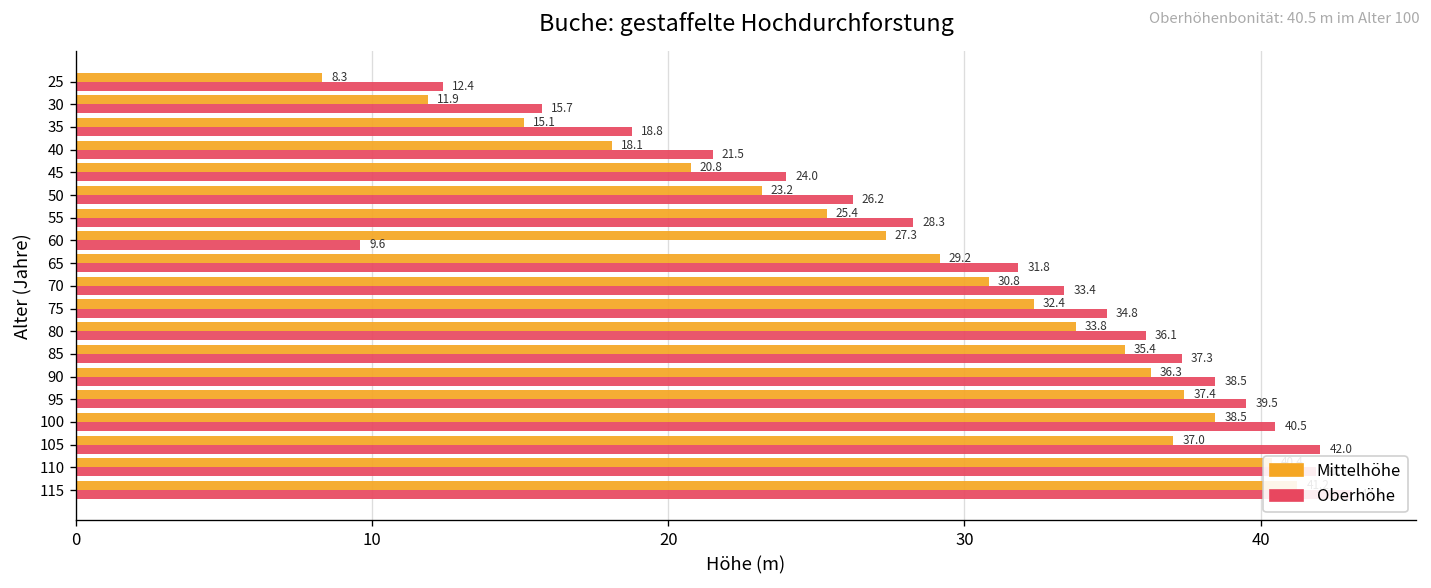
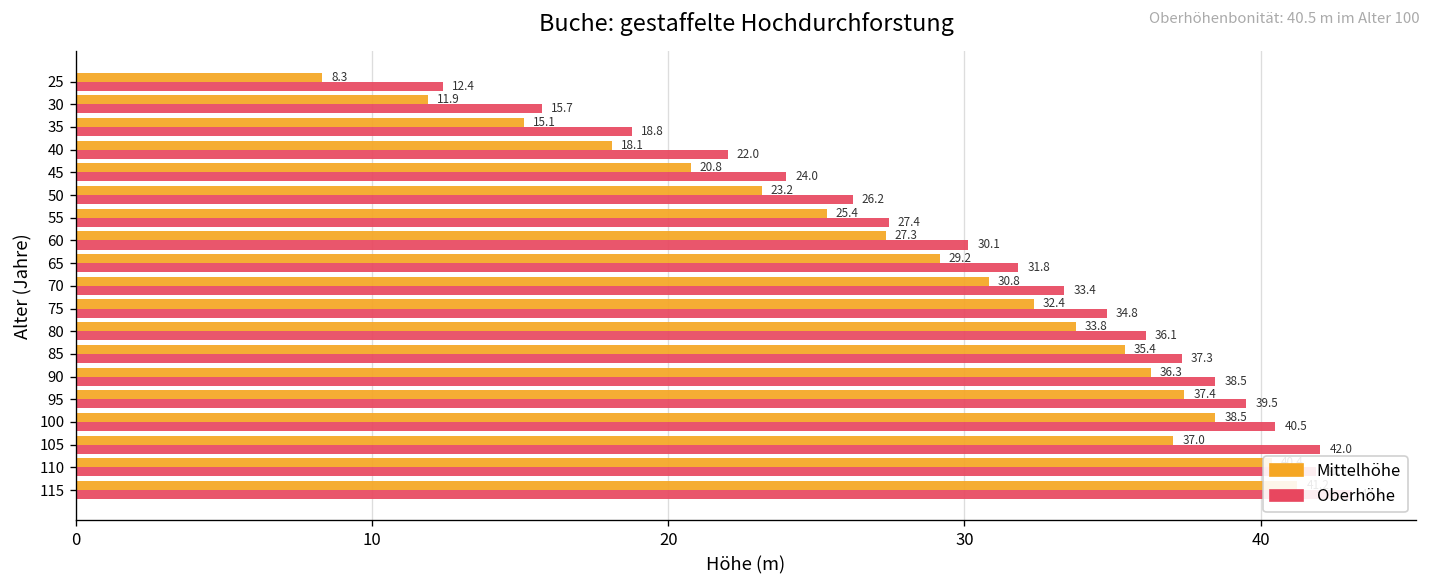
  {
    "Mittelhöhe": {
      "25": 8.3,
      "30": 11.9,
      "35": 15.1,
      "40": 18.1,
      "45": 20.8,
      "50": 23.2,
      "55": 25.4,
      "60": 27.3,
      "65": 29.2,
      "70": 30.8,
      "75": 32.4,
      "80": 33.8,
      "85": 35.4,
      "90": 36.3,
      "95": 37.4,
      "100": 38.5,
      "105": 37.0
    },
    "Oberhöhe": {
      "25": 12.4,
      "30": 15.7,
      "35": 18.8,
-     "40": 21.5,
+     "40": 22.0,
      "45": 24.0,
      "50": 26.2,
-     "55": 28.3,
-     "60": 9.6,
+     "55": 27.4,
+     "60": 30.1,
      "65": 31.8,
      "70": 33.4,
      "75": 34.8,
      "80": 36.1,
      "85": 37.3,
      "90": 38.5,
      "95": 39.5,
      "100": 40.5,
      "105": 42.0
    }
  }
